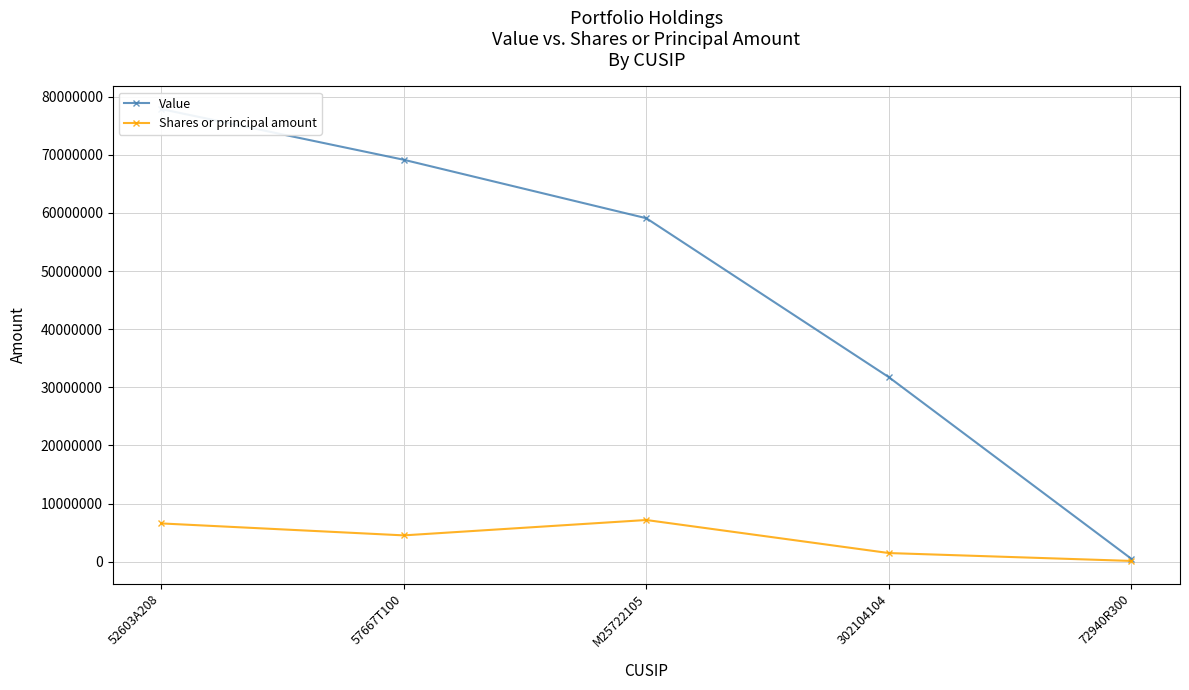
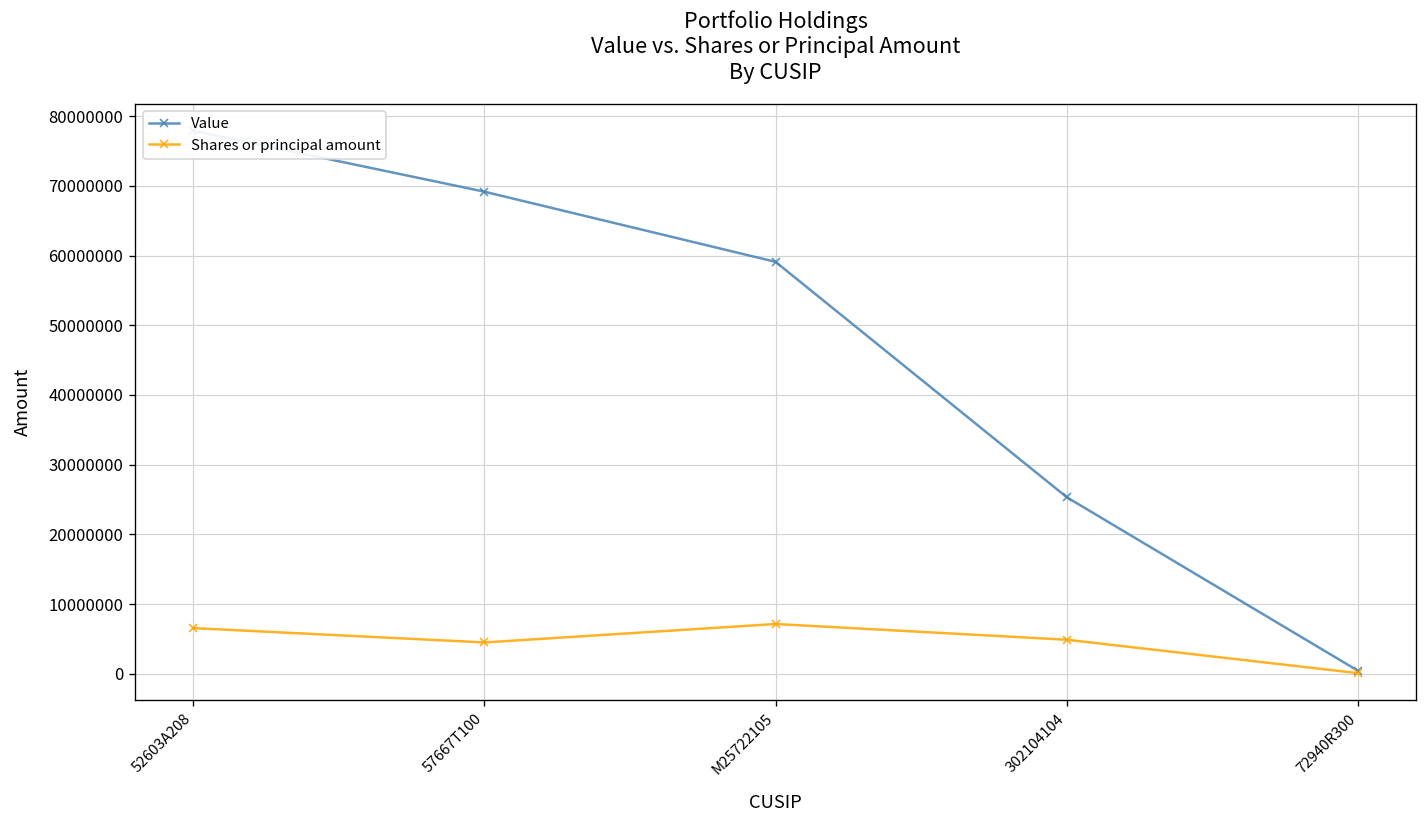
  {
    "Value": {
      "57667T100": 69000000,
      "M25722105": 59000000,
-     "302104104": 32000000
+     "302104104": 25000000
    },
    "Shares or principal amount": {
      "52603A208": 7000000,
      "57667T100": 5000000,
      "M25722105": 7000000,
-     "302104104": 1000000
+     "302104104": 5000000
    }
  }
